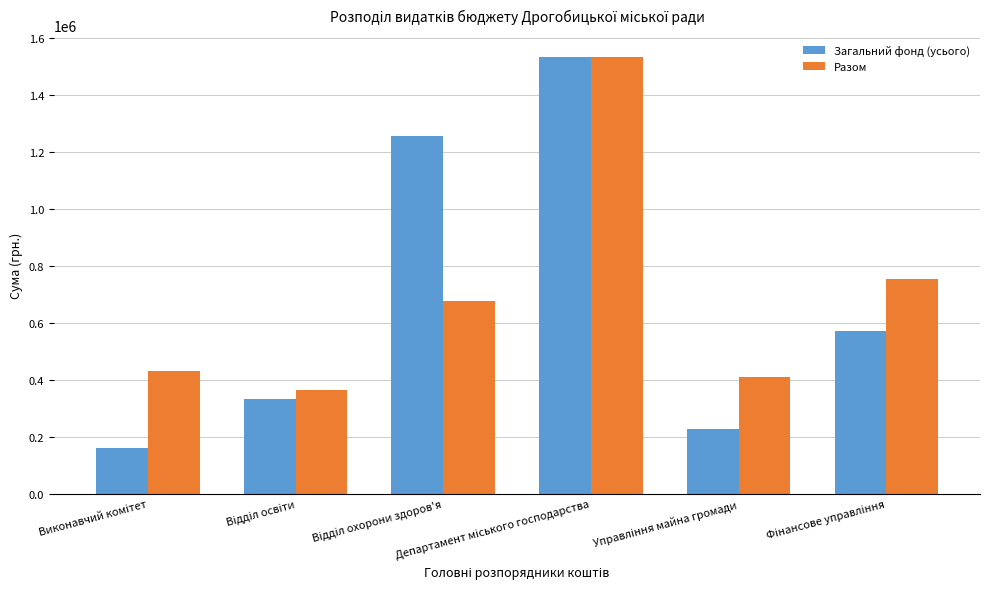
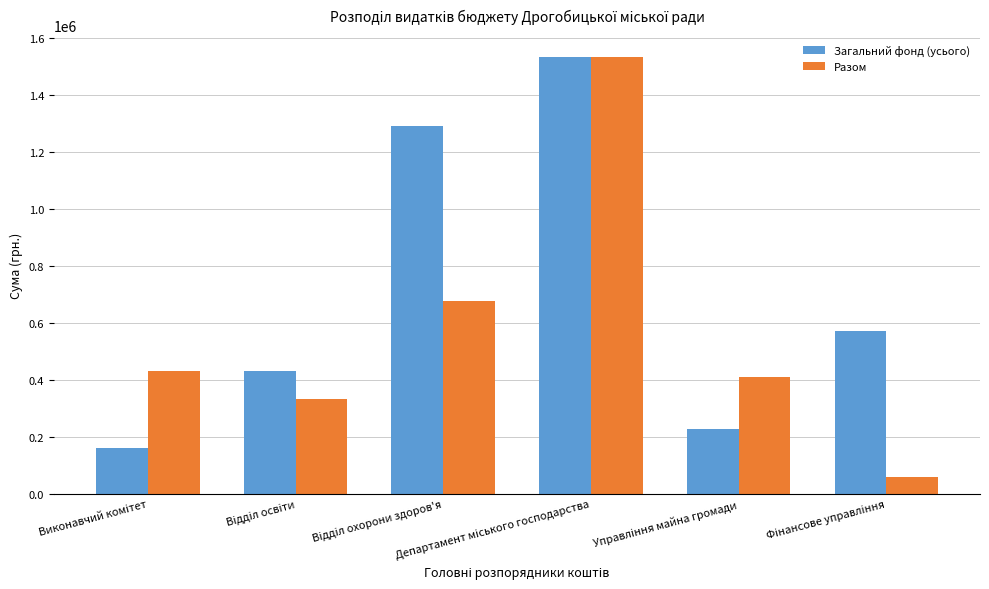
  {
    "Загальний фонд (усього)": {
      "Виконавчий комітет": 160000,
-     "Відділ освіти": 330000,
-     "Відділ охорони здоров'я": 1260000,
+     "Відділ освіти": 430000,
+     "Відділ охорони здоров'я": 1290000,
      "Департамент міського господарства": 1540000,
      "Управління майна громади": 230000,
      "Фінансове управління": 570000
    },
    "Разом": {
      "Виконавчий комітет": 430000,
-     "Відділ освіти": 360000,
+     "Відділ освіти": 330000,
      "Відділ охорони здоров'я": 680000,
      "Департамент міського господарства": 1540000,
      "Управління майна громади": 410000,
-     "Фінансове управління": 750000
+     "Фінансове управління": 60000
    }
  }
